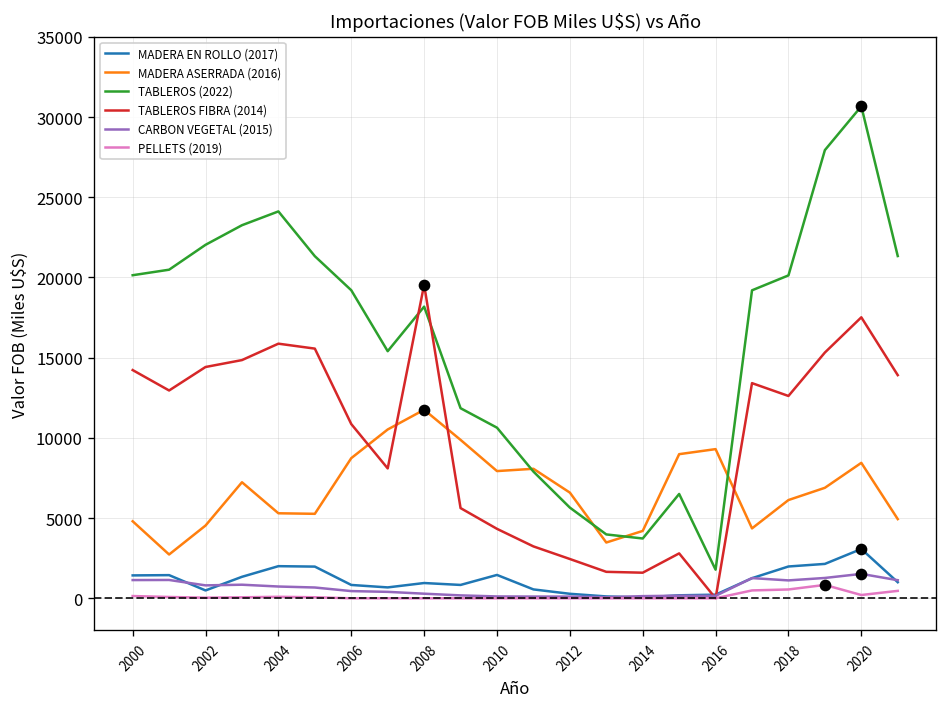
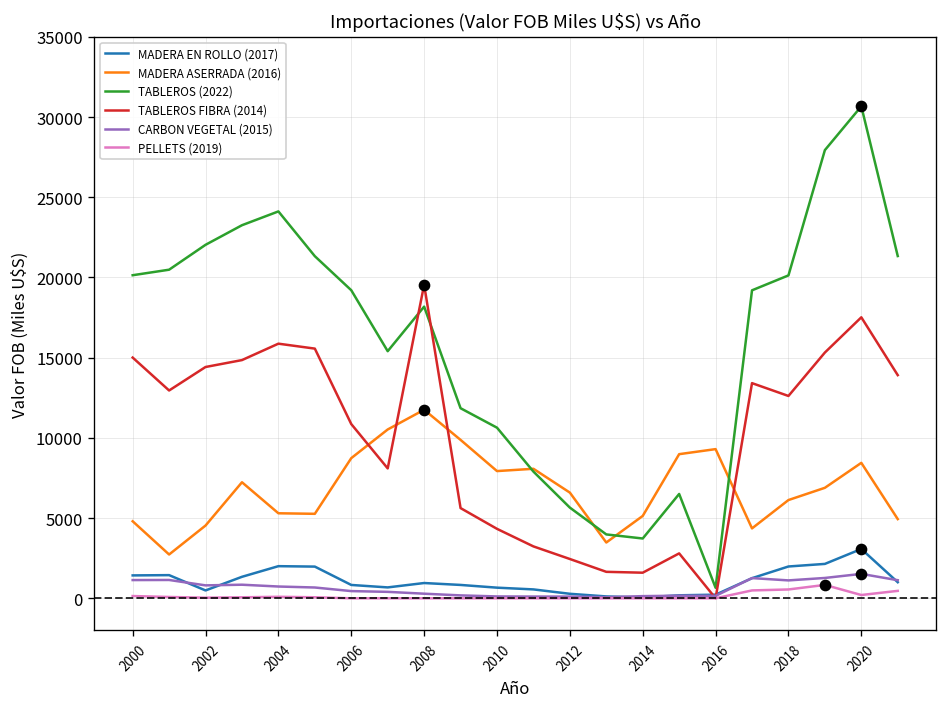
  {
    "MADERA EN ROLLO (2017)": {
      "2000": 1400,
      "2002": 500,
      "2004": 2000,
      "2006": 800,
      "2008": 1000,
-     "2010": 1500,
+     "2010": 700,
      "2018": 2000
    },
    "MADERA ASERRADA (2016)": {
      "2000": 4800,
      "2002": 4500,
      "2004": 5300,
      "2006": 8700,
      "2010": 7900,
      "2012": 6600,
-     "2014": 4200,
+     "2014": 5100,
      "2016": 9300,
      "2018": 6100,
      "2020": 8400
    },
    "TABLEROS (2022)": {
      "2000": 20100,
      "2002": 22000,
      "2004": 24100,
      "2006": 19200,
      "2008": 18200,
      "2010": 10600,
      "2012": 5700,
      "2014": 3700,
-     "2016": 1800,
+     "2016": 700,
      "2018": 20100
    },
    "TABLEROS FIBRA (2014)": {
-     "2000": 14200,
+     "2000": 15000,
      "2002": 14400,
      "2004": 15900,
      "2006": 10900,
      "2010": 4300,
      "2012": 2500,
      "2014": 1600,
      "2018": 12600,
      "2020": 17500
    },
    "CARBON VEGETAL (2015)": {
      "2000": 1100,
      "2002": 800,
      "2004": 700,
      "2006": 400,
      "2008": 300,
      "2018": 1100
    },
    "PELLETS (2019)": {
      "2000": 100,
      "2002": 0,
      "2004": 100,
      "2006": 0,
      "2008": 0,
      "2018": 600,
      "2020": 200
    }
  }
